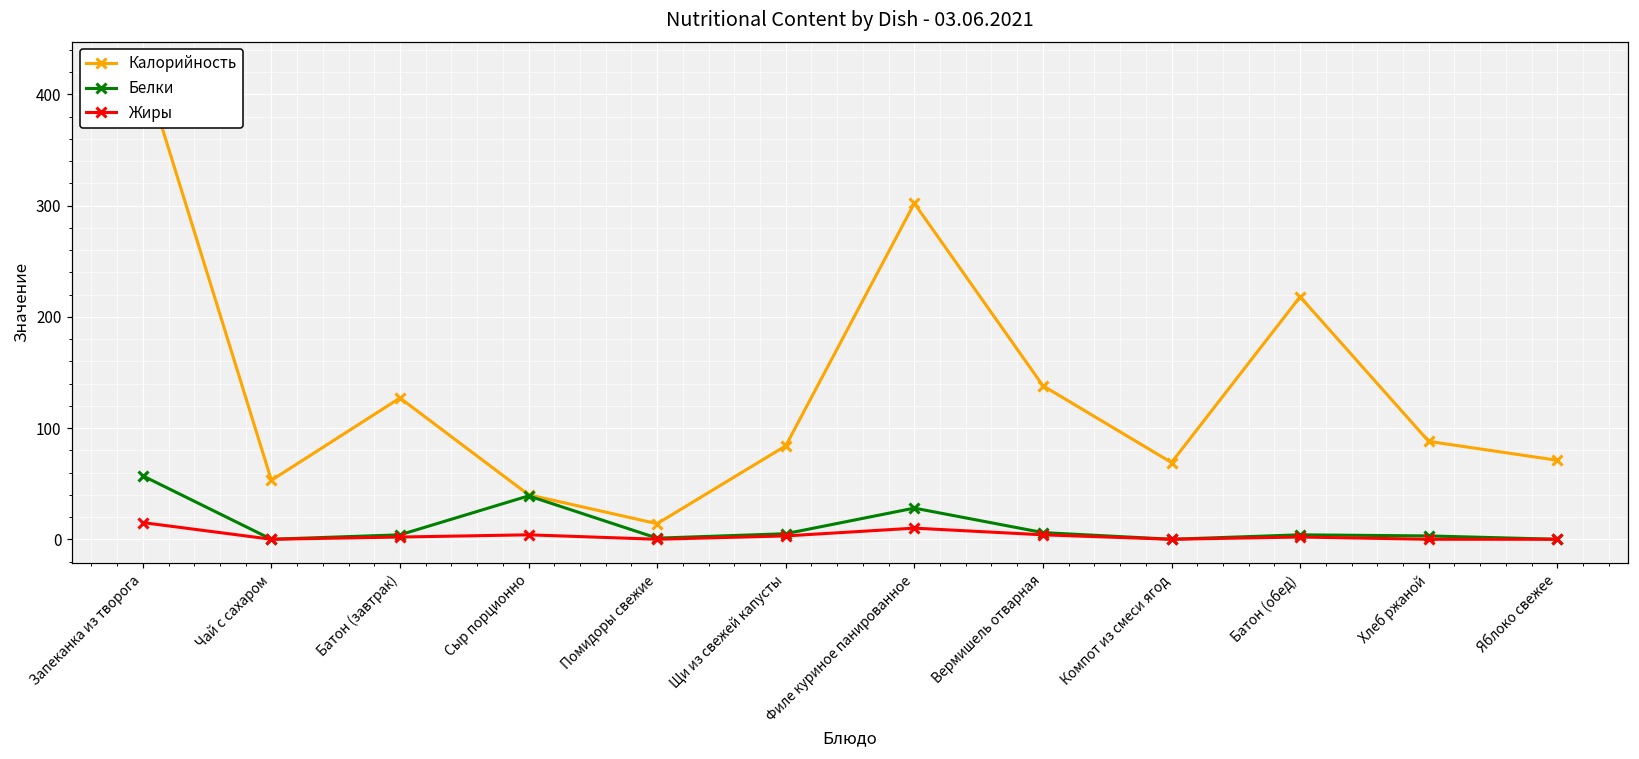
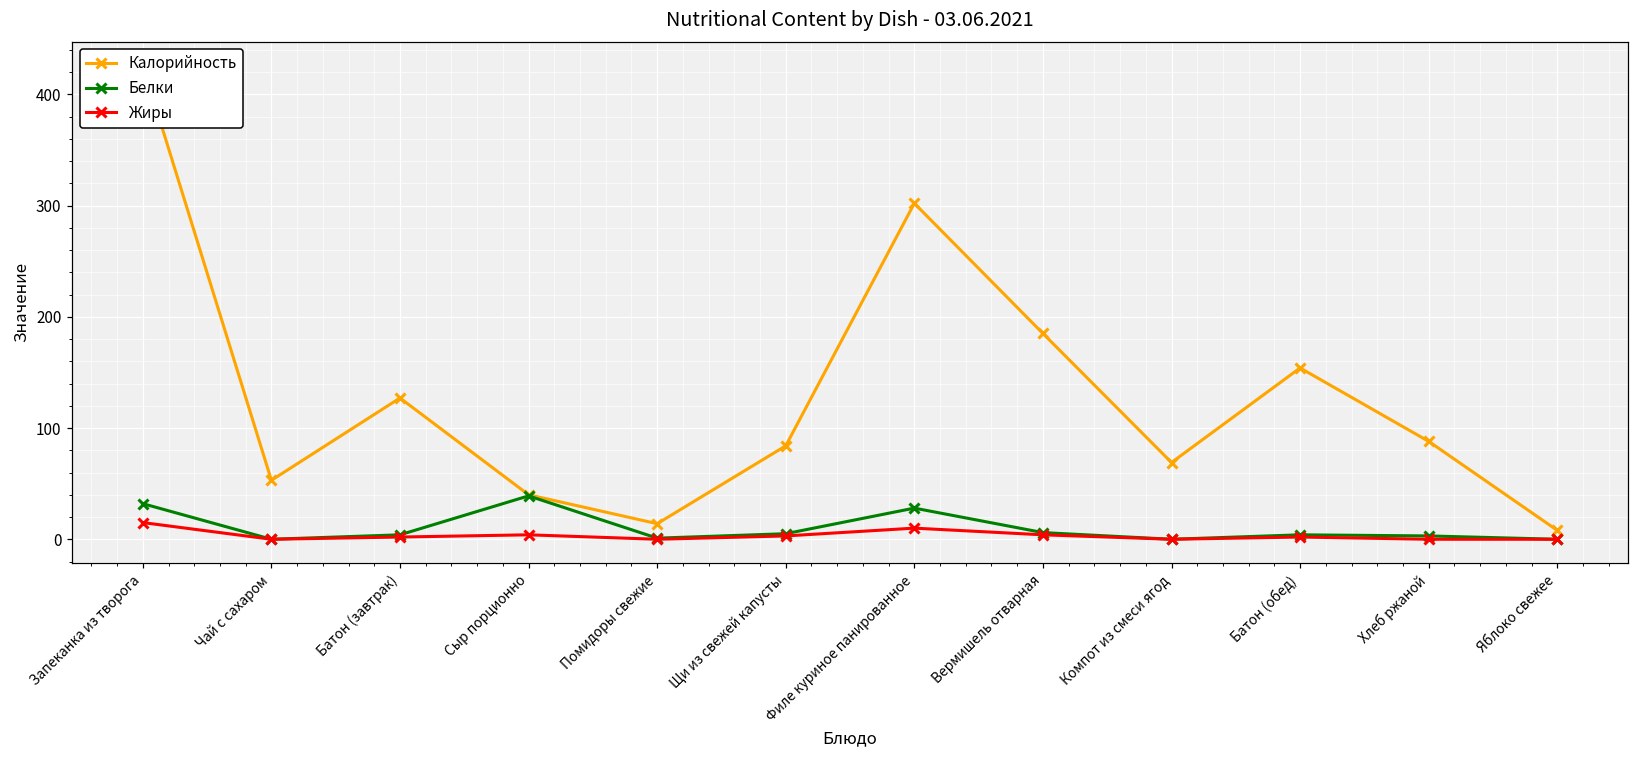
  {
    "Калорийность": {
      "Чай с сахаром": 53,
      "Батон (завтрак)": 127,
      "Помидоры свежие": 14,
      "Щи из свежей капусты": 84,
      "Филе куриное панированное": 302,
-     "Вермишель отварная": 138,
+     "Вермишель отварная": 185,
      "Компот из смеси ягод": 69,
-     "Батон (обед)": 218,
+     "Батон (обед)": 154,
      "Хлеб ржаной": 88,
-     "Яблоко свежее": 71
+     "Яблоко свежее": 8
    },
    "Белки": {
-     "Запеканка из творога": 57,
+     "Запеканка из творога": 32,
      "Филе куриное панированное": 28,
      "Хлеб ржаной": 3
    },
    "Жиры": {
      "Запеканка из творога": 15,
      "Сыр порционно": 4,
      "Филе куриное панированное": 10,
      "Хлеб ржаной": 0
    }
  }
